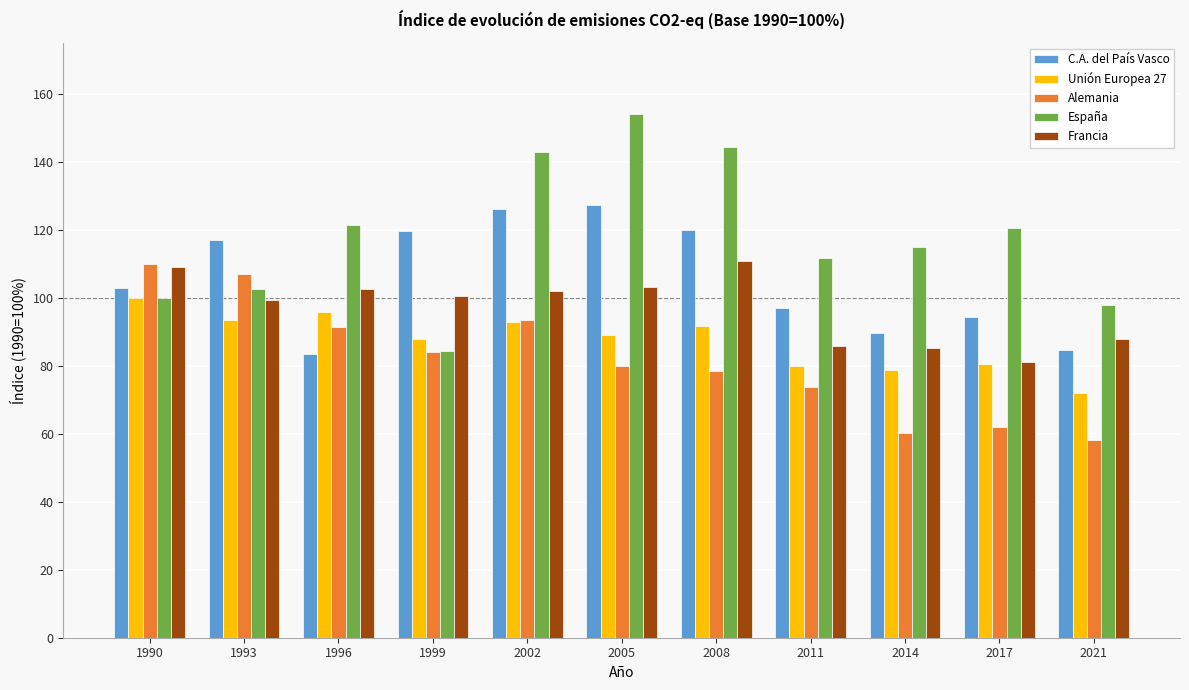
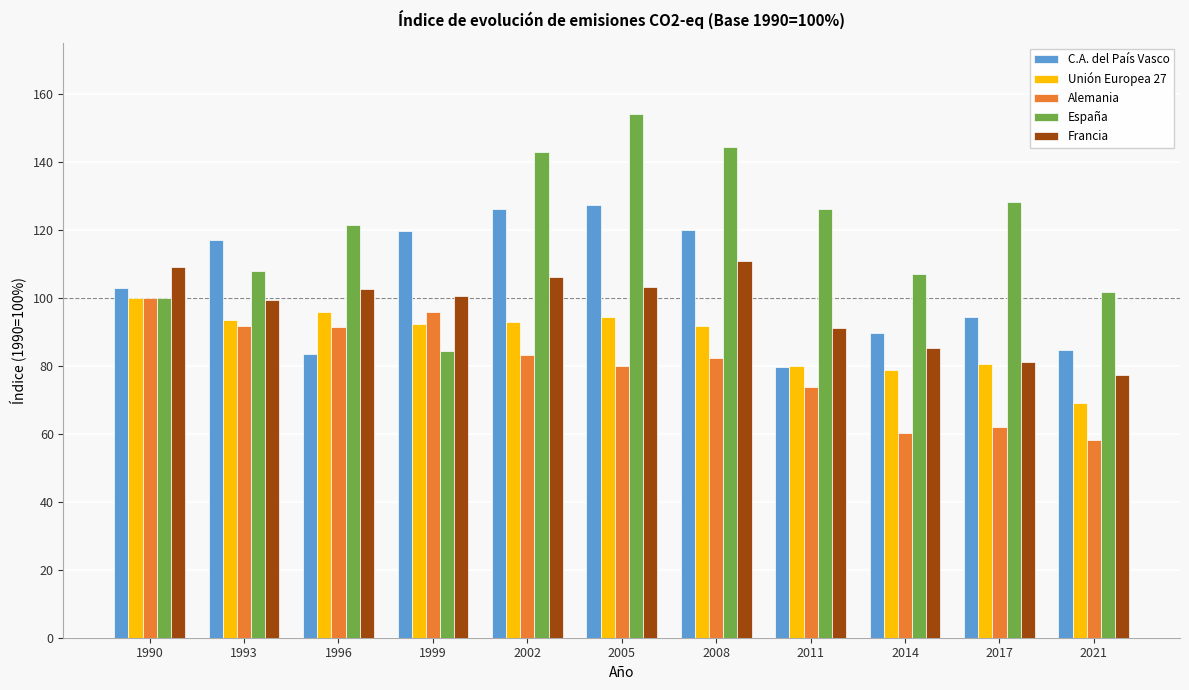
  {
    "C.A. del País Vasco": {
      "1990": 103,
      "1993": 117,
      "1996": 84,
      "1999": 120,
      "2002": 126,
      "2005": 127,
      "2008": 120,
-     "2011": 97,
+     "2011": 80,
      "2014": 90,
      "2017": 94,
      "2021": 85
    },
    "Unión Europea 27": {
      "1990": 100,
      "1993": 93,
      "1996": 96,
-     "1999": 88,
+     "1999": 92,
      "2002": 93,
-     "2005": 89,
+     "2005": 94,
      "2008": 92,
      "2011": 80,
      "2014": 79,
      "2017": 80,
-     "2021": 72
+     "2021": 69
    },
    "Alemania": {
-     "1990": 110,
-     "1993": 107,
+     "1990": 100,
+     "1993": 92,
      "1996": 91,
-     "1999": 84,
-     "2002": 94,
+     "1999": 96,
+     "2002": 83,
      "2005": 80,
-     "2008": 78,
+     "2008": 82,
      "2011": 74,
      "2014": 60,
      "2017": 62,
      "2021": 58
    },
    "España": {
      "1990": 100,
-     "1993": 103,
+     "1993": 108,
      "1996": 122,
      "1999": 84,
      "2002": 143,
      "2005": 154,
      "2008": 144,
-     "2011": 112,
-     "2014": 115,
-     "2017": 120,
-     "2021": 98
+     "2011": 126,
+     "2014": 107,
+     "2017": 128,
+     "2021": 102
    },
    "Francia": {
      "1990": 109,
      "1993": 99,
      "1996": 102,
      "1999": 101,
-     "2002": 102,
+     "2002": 106,
      "2005": 103,
      "2008": 111,
-     "2011": 86,
+     "2011": 91,
      "2014": 85,
      "2017": 81,
-     "2021": 88
+     "2021": 77
    }
  }
